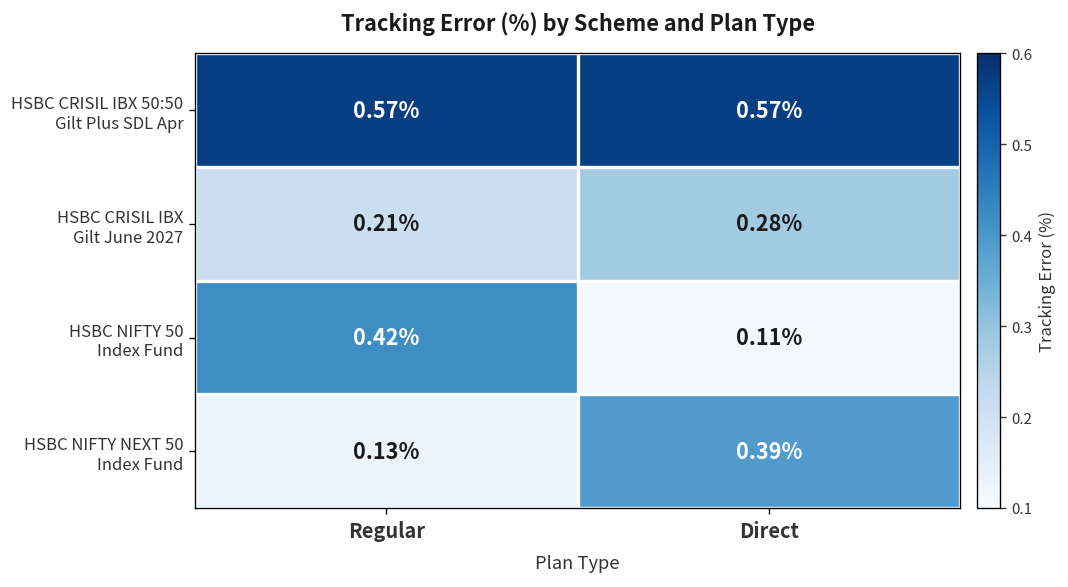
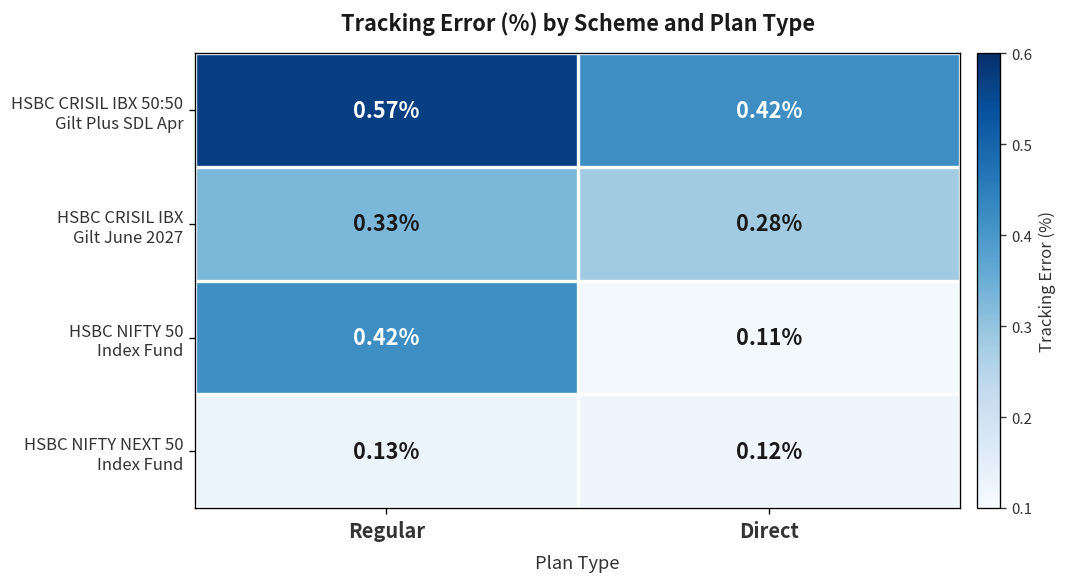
  {
    "HSBC CRISIL IBX 50:50 Gilt Plus SDL Apr": {
      "Regular": "0.57%",
-     "Direct": "0.57%"
+     "Direct": "0.42%"
    },
    "HSBC CRISIL IBX Gilt June 2027": {
-     "Regular": "0.21%",
+     "Regular": "0.33%",
      "Direct": "0.28%"
    },
    "HSBC NIFTY 50 Index Fund": {
      "Regular": "0.42%",
      "Direct": "0.11%"
    },
    "HSBC NIFTY NEXT 50 Index Fund": {
      "Regular": "0.13%",
-     "Direct": "0.39%"
+     "Direct": "0.12%"
    }
  }
